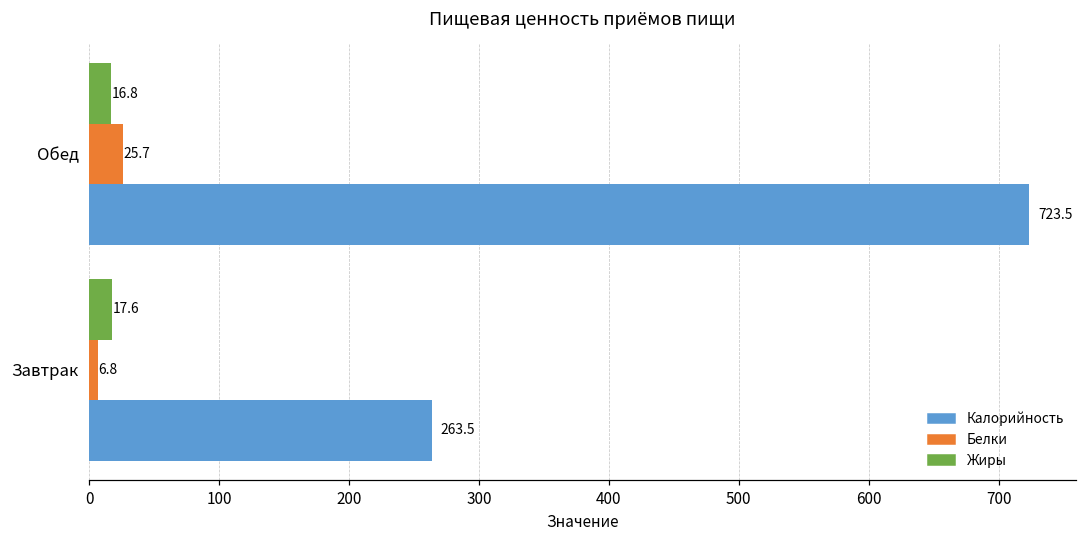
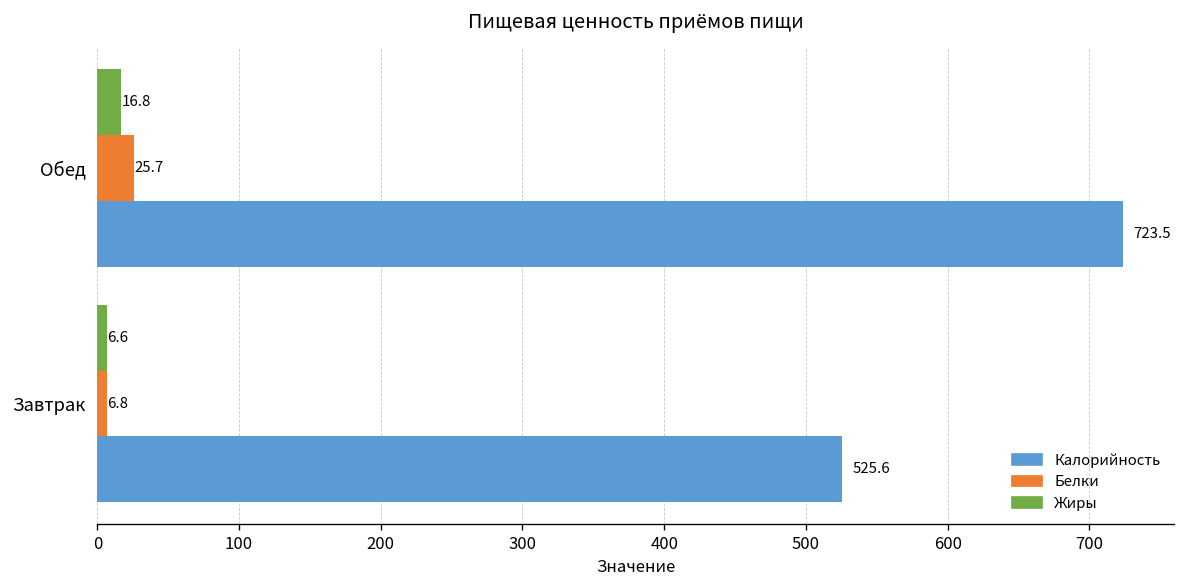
  {
    "Калорийность": {
      "Обед": 723.5,
-     "Завтрак": 263.5
+     "Завтрак": 525.6
    },
    "Белки": {
      "Обед": 25.7,
      "Завтрак": 6.8
    },
    "Жиры": {
      "Обед": 16.8,
-     "Завтрак": 17.6
+     "Завтрак": 6.6
    }
  }
